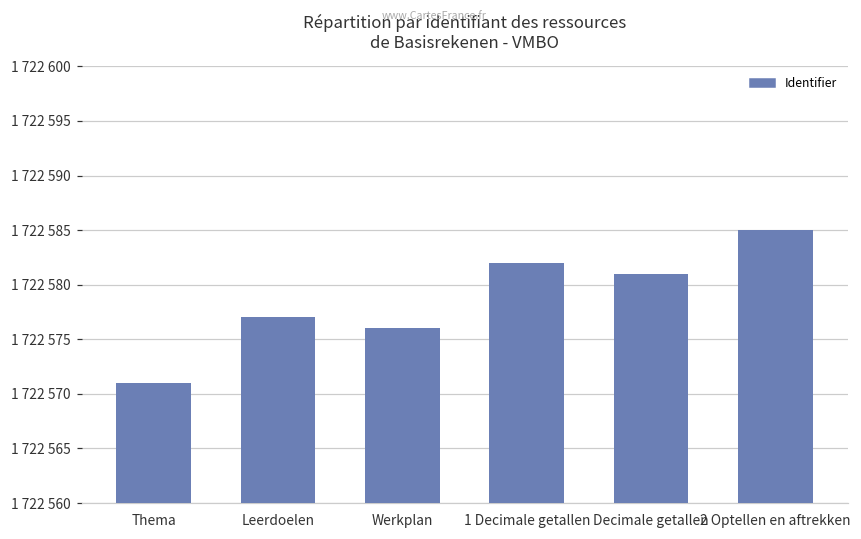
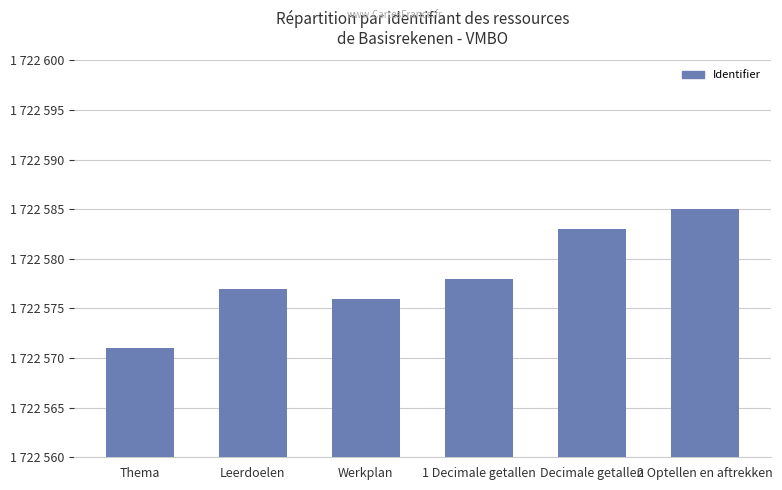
  {
    "Thema": 1722571,
    "Leerdoelen": 1722577,
    "Werkplan": 1722576,
-   "1 Decimale getallen": 1722582,
-   "Decimale getallen": 1722581,
+   "1 Decimale getallen": 1722578,
+   "Decimale getallen": 1722583,
    "2 Optellen en aftrekken": 1722585
  }
